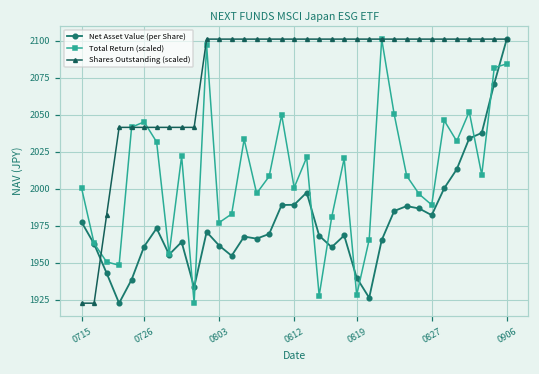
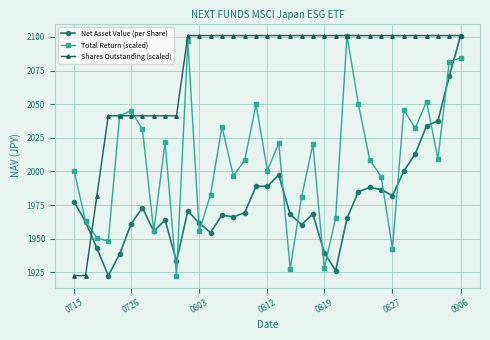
  {
    "Total Return (scaled)": {
      "0715": 2000,
      "0726": 2045,
-     "0803": 1977,
+     "0803": 1955,
      "0812": 2001,
      "0819": 1928,
-     "0827": 1989,
+     "0827": 1943,
      "0906": 2084
    }
  }
